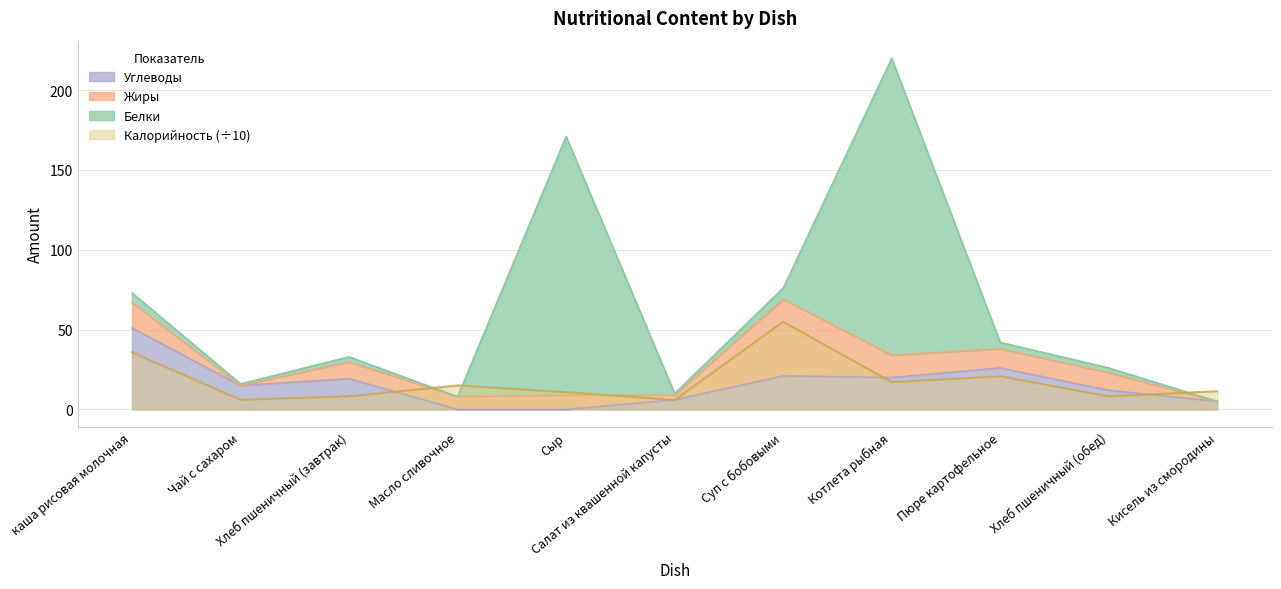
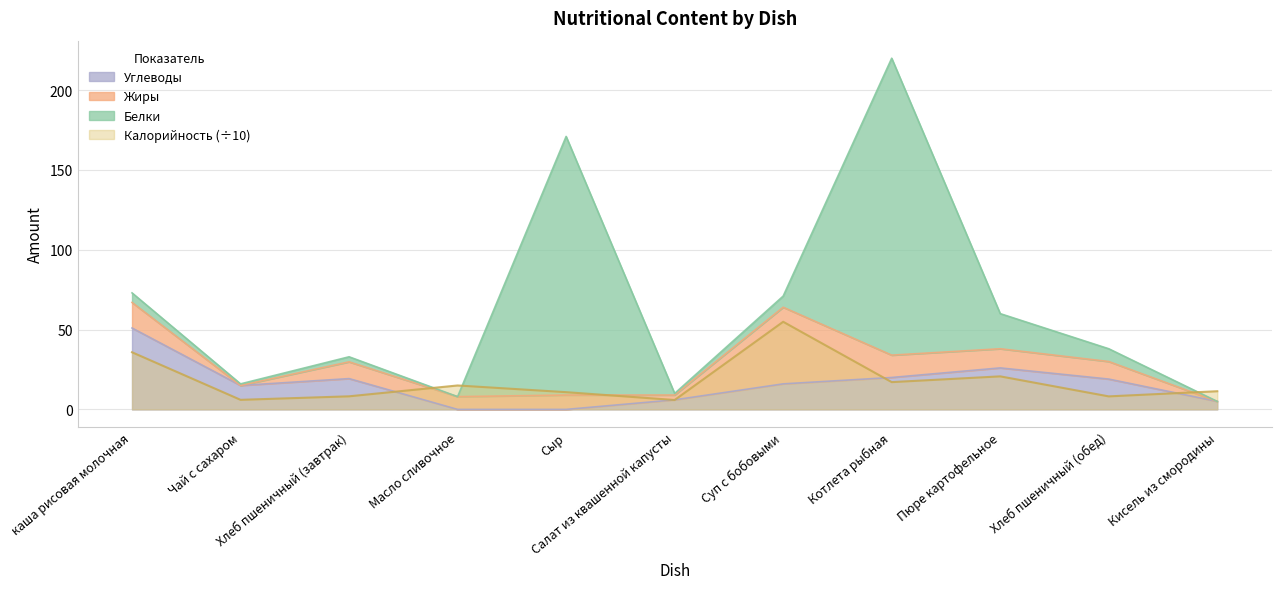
  {
    "Углеводы": {
      "каша рисовая молочная": 51,
      "Хлеб пшеничный (завтрак)": 19,
      "Масло сливочное": 0,
      "Сыр": 0,
-     "Суп с бобовыми": 21,
+     "Суп с бобовыми": 16,
      "Котлета рыбная": 20,
      "Пюре картофельное": 26,
-     "Хлеб пшеничный (обед)": 12
+     "Хлеб пшеничный (обед)": 19
    },
    "Белки": {
      "каша рисовая молочная": 6,
      "Хлеб пшеничный (завтрак)": 3,
      "Сыр": 162,
      "Суп с бобовыми": 7,
      "Котлета рыбная": 186,
-     "Пюре картофельное": 4,
-     "Хлеб пшеничный (обед)": 3
+     "Пюре картофельное": 22,
+     "Хлеб пшеничный (обед)": 8
    }
  }
